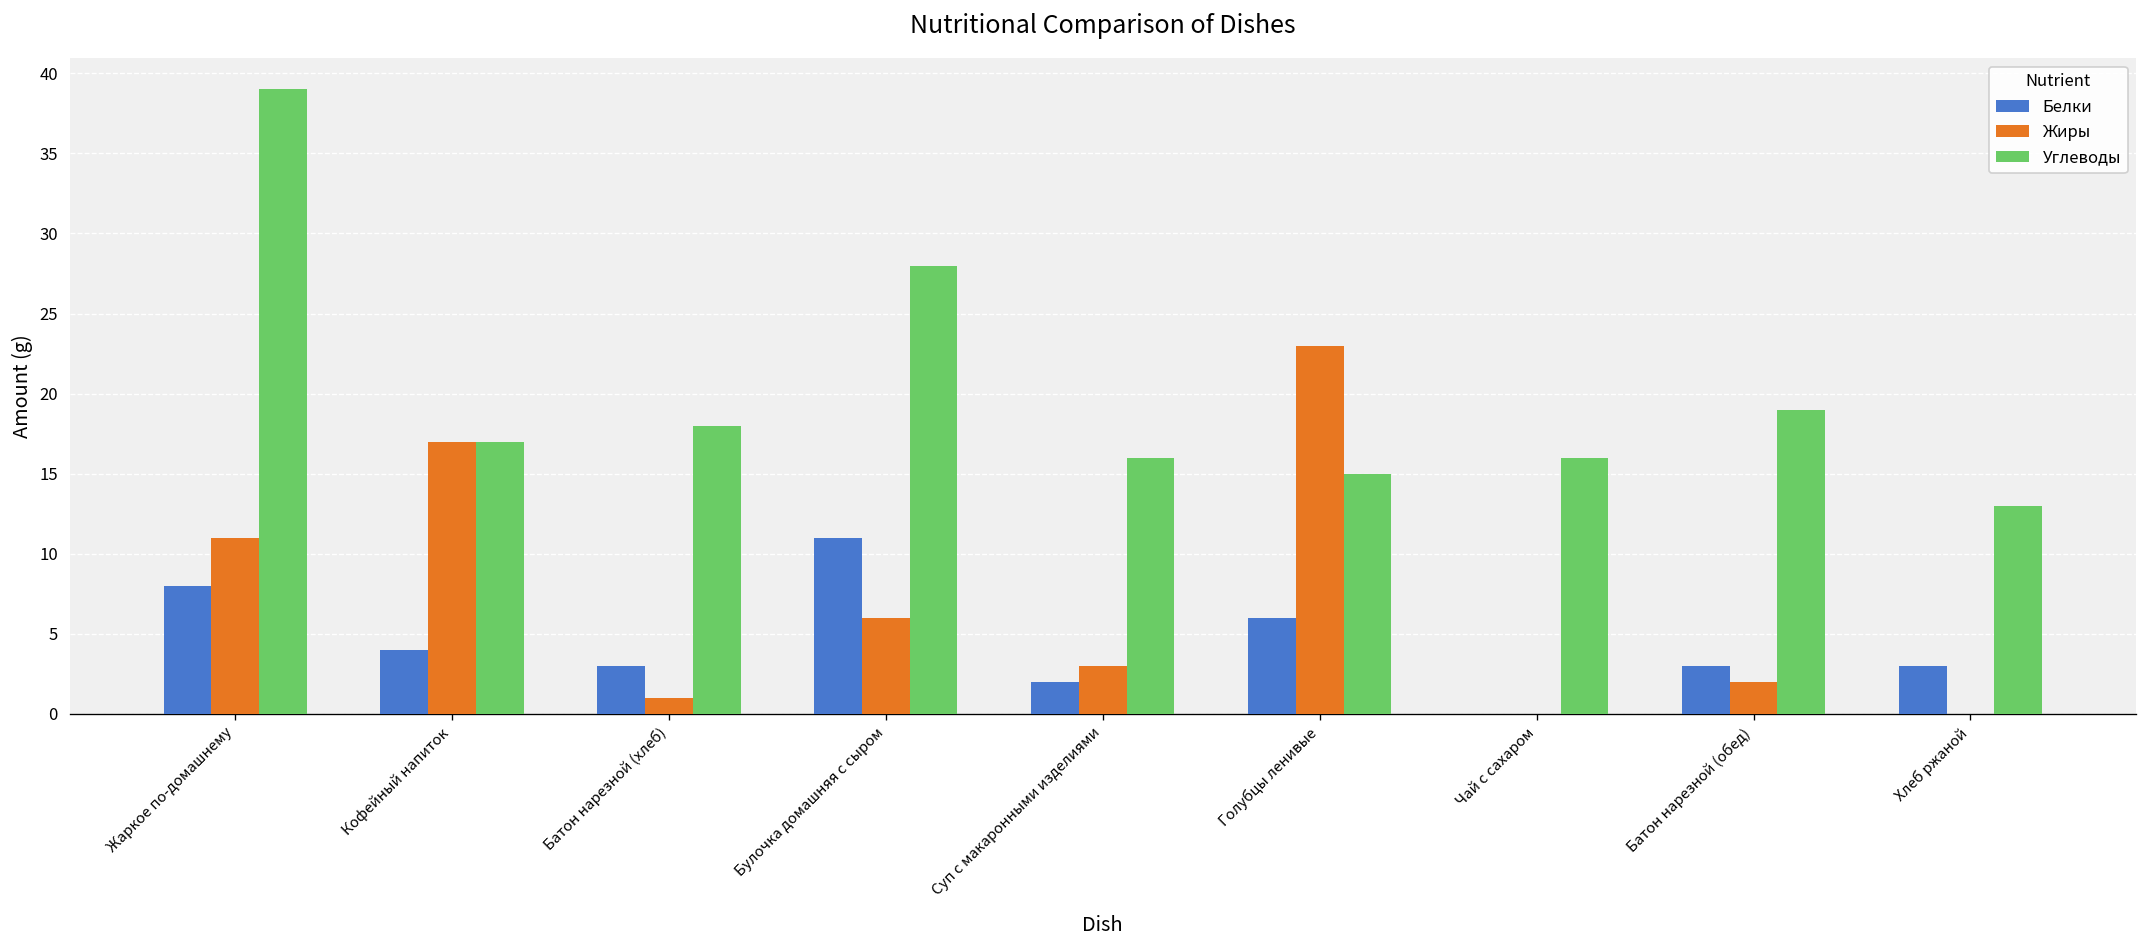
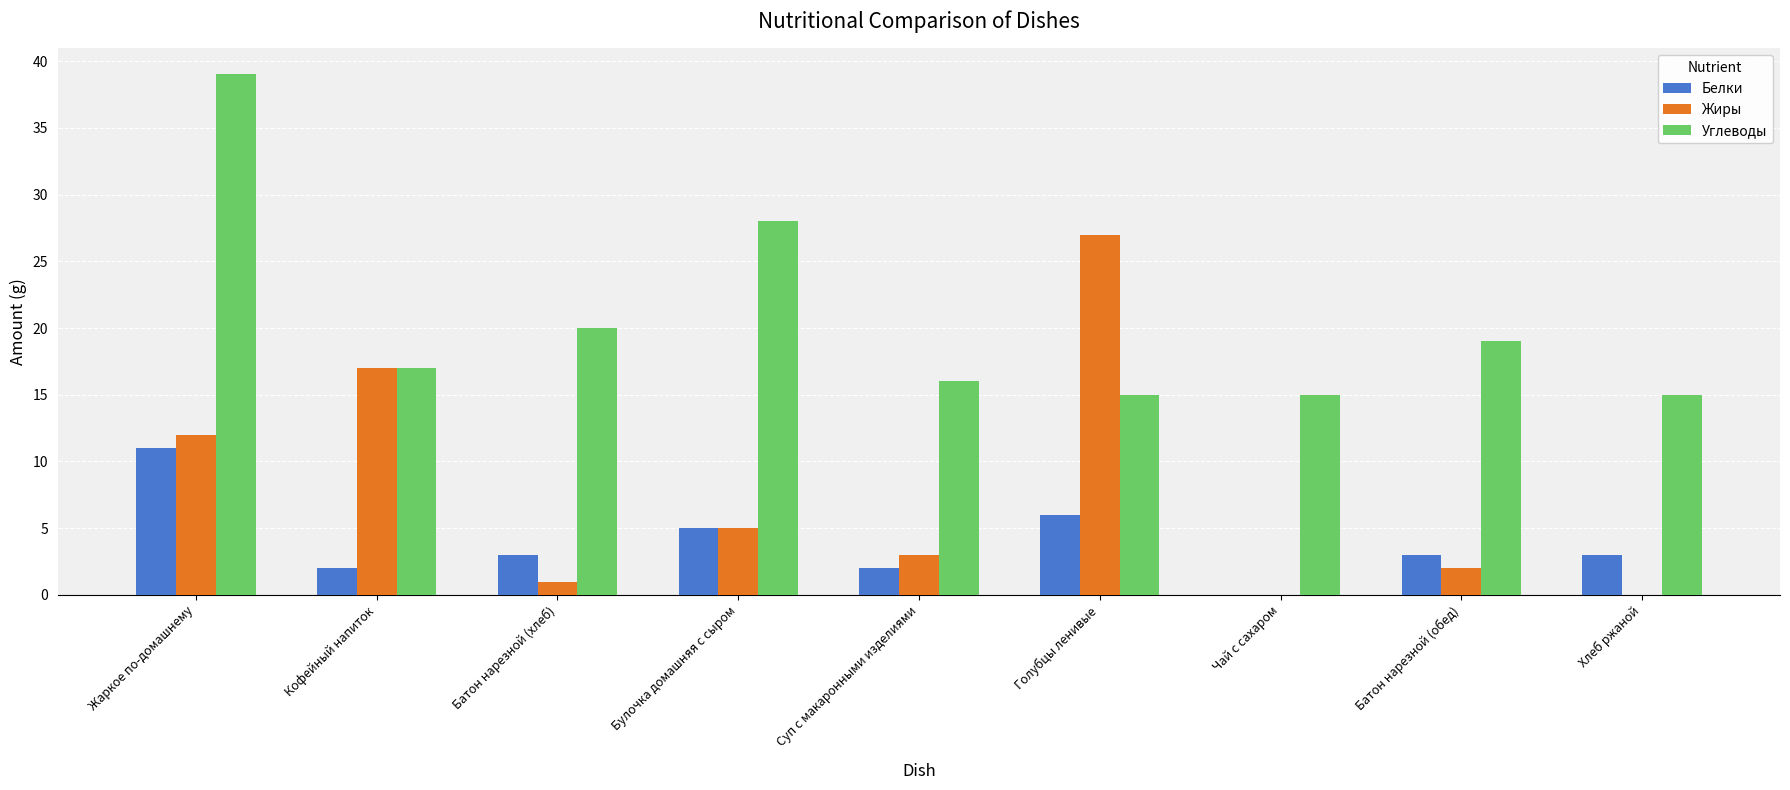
  {
    "Белки": {
-     "Жаркое по-домашнему": 8,
-     "Кофейный напиток": 4,
+     "Жаркое по-домашнему": 11,
+     "Кофейный напиток": 2,
      "Батон нарезной (хлеб)": 3,
-     "Булочка домашняя с сыром": 11,
+     "Булочка домашняя с сыром": 5,
      "Суп с макаронными изделиями": 2,
      "Голубцы ленивые": 6,
      "Чай с сахаром": 0,
      "Батон нарезной (обед)": 3,
      "Хлеб ржаной": 3
    },
    "Жиры": {
-     "Жаркое по-домашнему": 11,
+     "Жаркое по-домашнему": 12,
      "Кофейный напиток": 17,
      "Батон нарезной (хлеб)": 1,
-     "Булочка домашняя с сыром": 6,
+     "Булочка домашняя с сыром": 5,
      "Суп с макаронными изделиями": 3,
-     "Голубцы ленивые": 23,
+     "Голубцы ленивые": 27,
      "Чай с сахаром": 0,
      "Батон нарезной (обед)": 2,
      "Хлеб ржаной": 0
    },
    "Углеводы": {
      "Жаркое по-домашнему": 39,
      "Кофейный напиток": 17,
-     "Батон нарезной (хлеб)": 18,
+     "Батон нарезной (хлеб)": 20,
      "Булочка домашняя с сыром": 28,
      "Суп с макаронными изделиями": 16,
      "Голубцы ленивые": 15,
-     "Чай с сахаром": 16,
+     "Чай с сахаром": 15,
      "Батон нарезной (обед)": 19,
-     "Хлеб ржаной": 13
+     "Хлеб ржаной": 15
    }
  }
